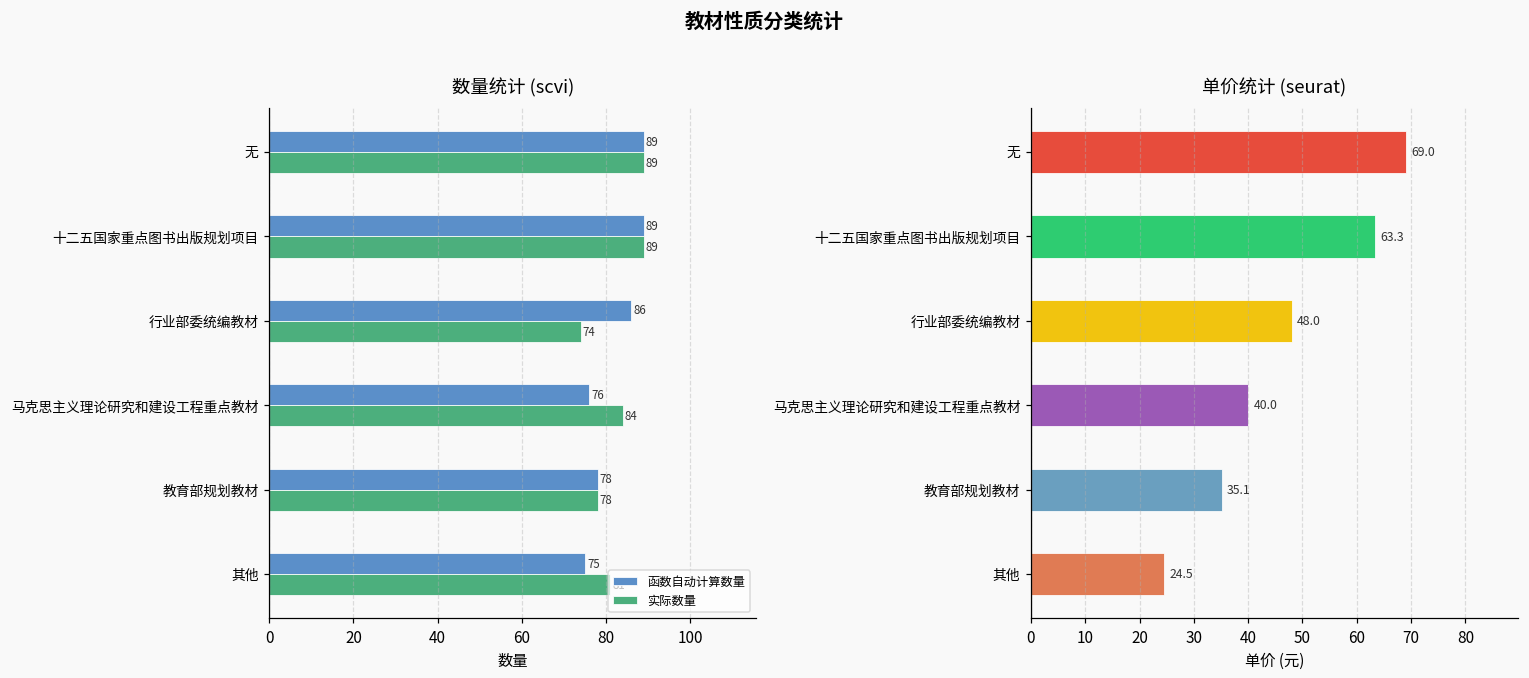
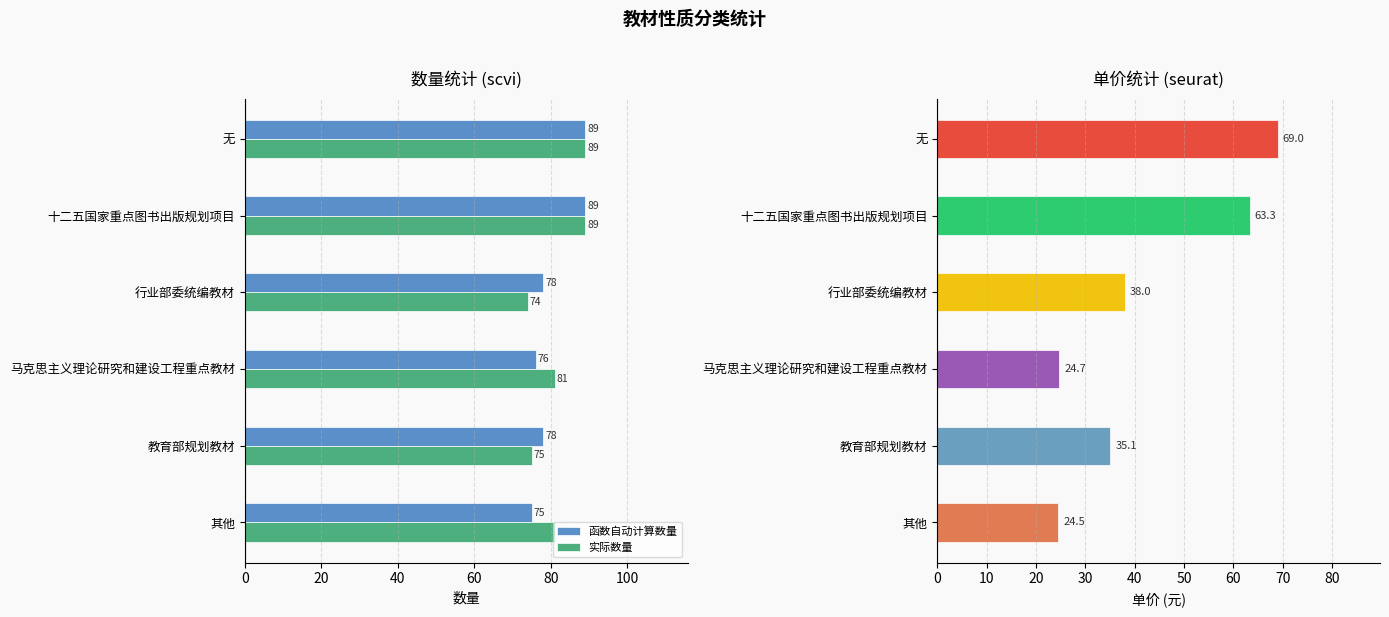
  {
    "数量统计 (scvi)": {
      "函数自动计算数量": {
        "无": 89,
        "十二五国家重点图书出版规划项目": 89,
-       "行业部委统编教材": 86,
+       "行业部委统编教材": 78,
        "马克思主义理论研究和建设工程重点教材": 76,
        "教育部规划教材": 78,
        "其他": 75
      },
      "实际数量": {
        "无": 89,
        "十二五国家重点图书出版规划项目": 89,
        "行业部委统编教材": 74,
-       "马克思主义理论研究和建设工程重点教材": 84,
-       "教育部规划教材": 78
+       "马克思主义理论研究和建设工程重点教材": 81,
+       "教育部规划教材": 75
      }
    },
    "单价统计 (seurat)": {
      "无": 69.0,
      "十二五国家重点图书出版规划项目": 63.3,
-     "行业部委统编教材": 48.0,
-     "马克思主义理论研究和建设工程重点教材": 40.0,
+     "行业部委统编教材": 38.0,
+     "马克思主义理论研究和建设工程重点教材": 24.7,
      "教育部规划教材": 35.1,
      "其他": 24.5
    }
  }
